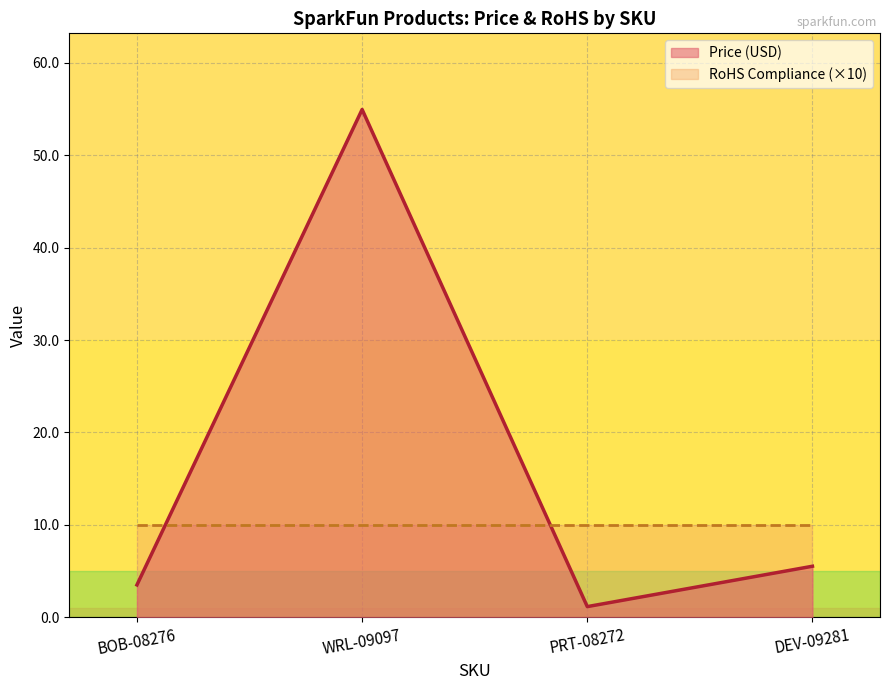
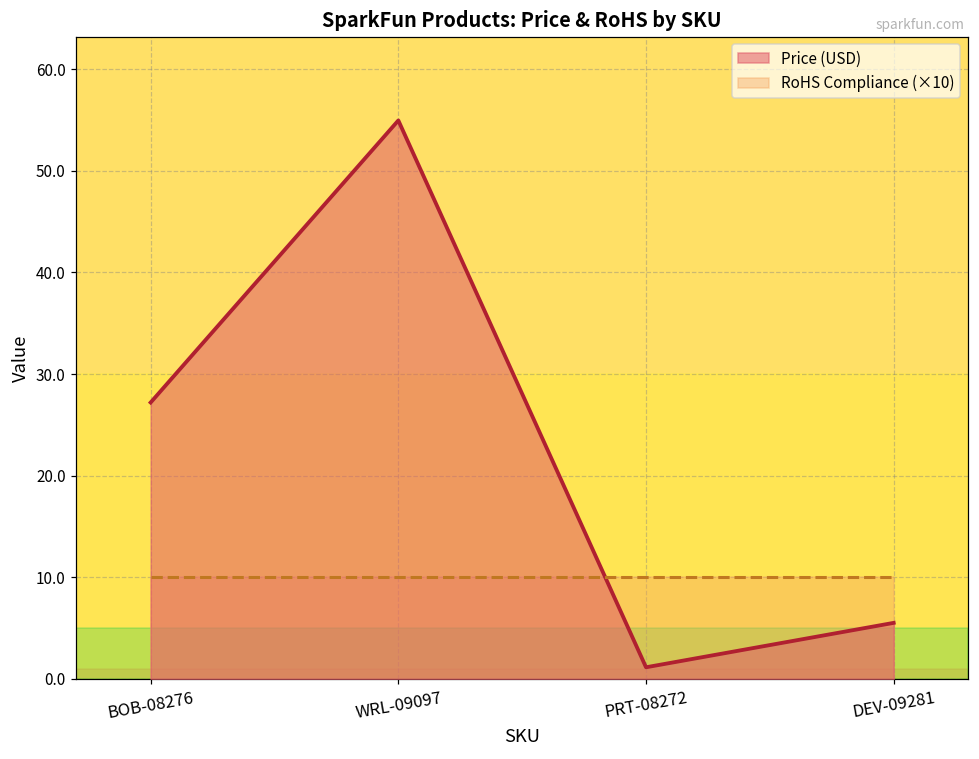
  {
    "Price (USD)": {
-     "BOB-08276": 4,
+     "BOB-08276": 27,
      "WRL-09097": 55,
      "PRT-08272": 1,
      "DEV-09281": 6
    },
    "RoHS Compliance (×10)": {
      "BOB-08276": 10,
      "WRL-09097": 10,
      "PRT-08272": 10,
      "DEV-09281": 10
    }
  }
